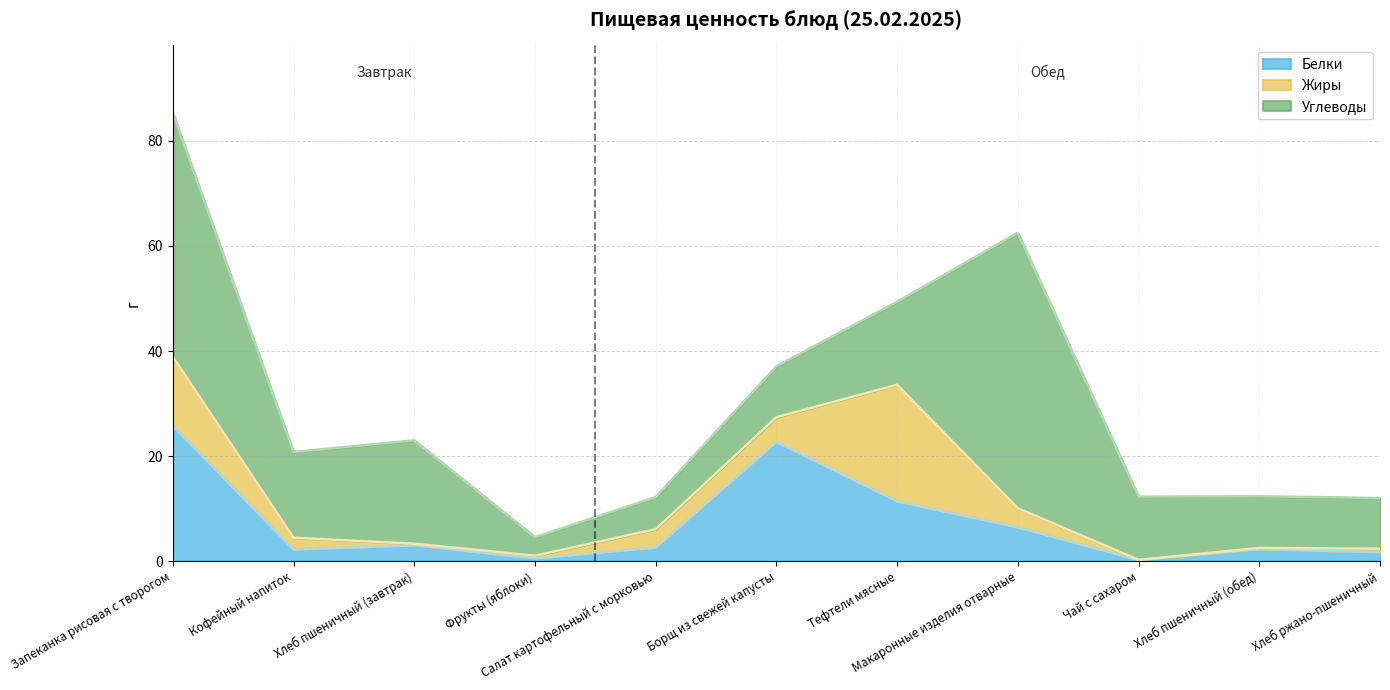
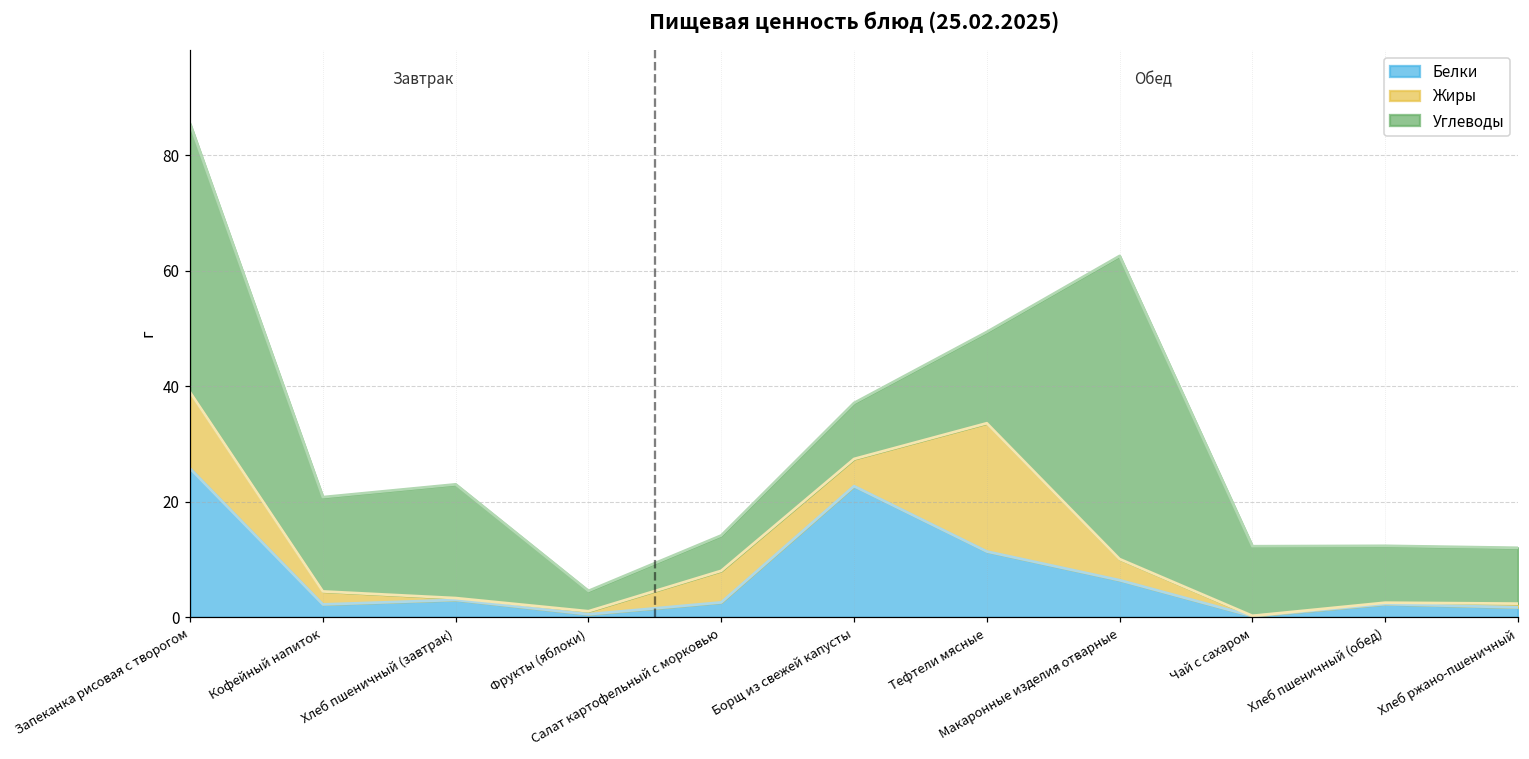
  {
    "Белки": {
      "Запеканка рисовая с творогом": 26,
      "Кофейный напиток": 2,
      "Фрукты (яблоки)": 1,
      "Салат картофельный с морковью": 3,
      "Борщ из свежей капусты": 23,
      "Тефтели мясные": 11,
      "Макаронные изделия отварные": 6,
      "Хлеб ржано-пшеничный": 2
    },
    "Жиры": {
      "Запеканка рисовая с творогом": 13,
      "Кофейный напиток": 2,
      "Фрукты (яблоки)": 1,
-     "Салат картофельный с морковью": 4,
+     "Салат картофельный с морковью": 5,
      "Борщ из свежей капусты": 5,
      "Тефтели мясные": 22,
      "Макаронные изделия отварные": 4,
      "Хлеб ржано-пшеничный": 1
    },
    "Углеводы": {
      "Запеканка рисовая с творогом": 46,
      "Кофейный напиток": 16,
      "Хлеб пшеничный (завтрак)": 20,
      "Фрукты (яблоки)": 4,
      "Салат картофельный с морковью": 6,
      "Борщ из свежей капусты": 10,
      "Тефтели мясные": 16,
      "Макаронные изделия отварные": 52,
      "Чай с сахаром": 12,
      "Хлеб пшеничный (обед)": 10,
      "Хлеб ржано-пшеничный": 10
    }
  }
